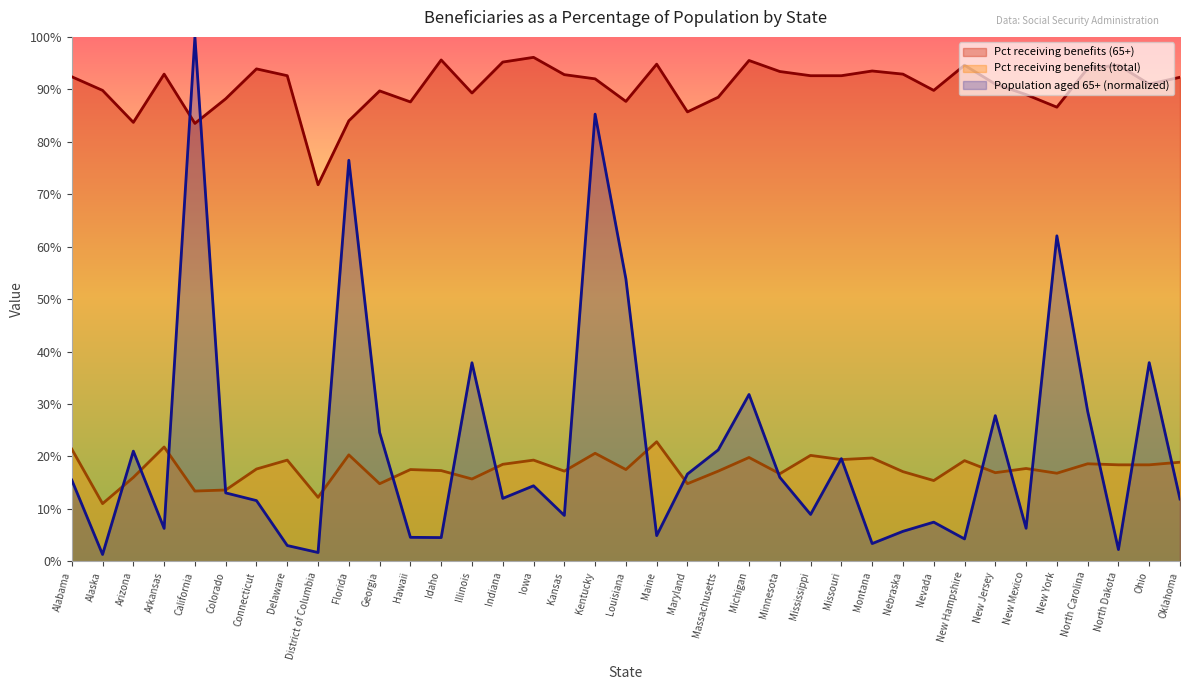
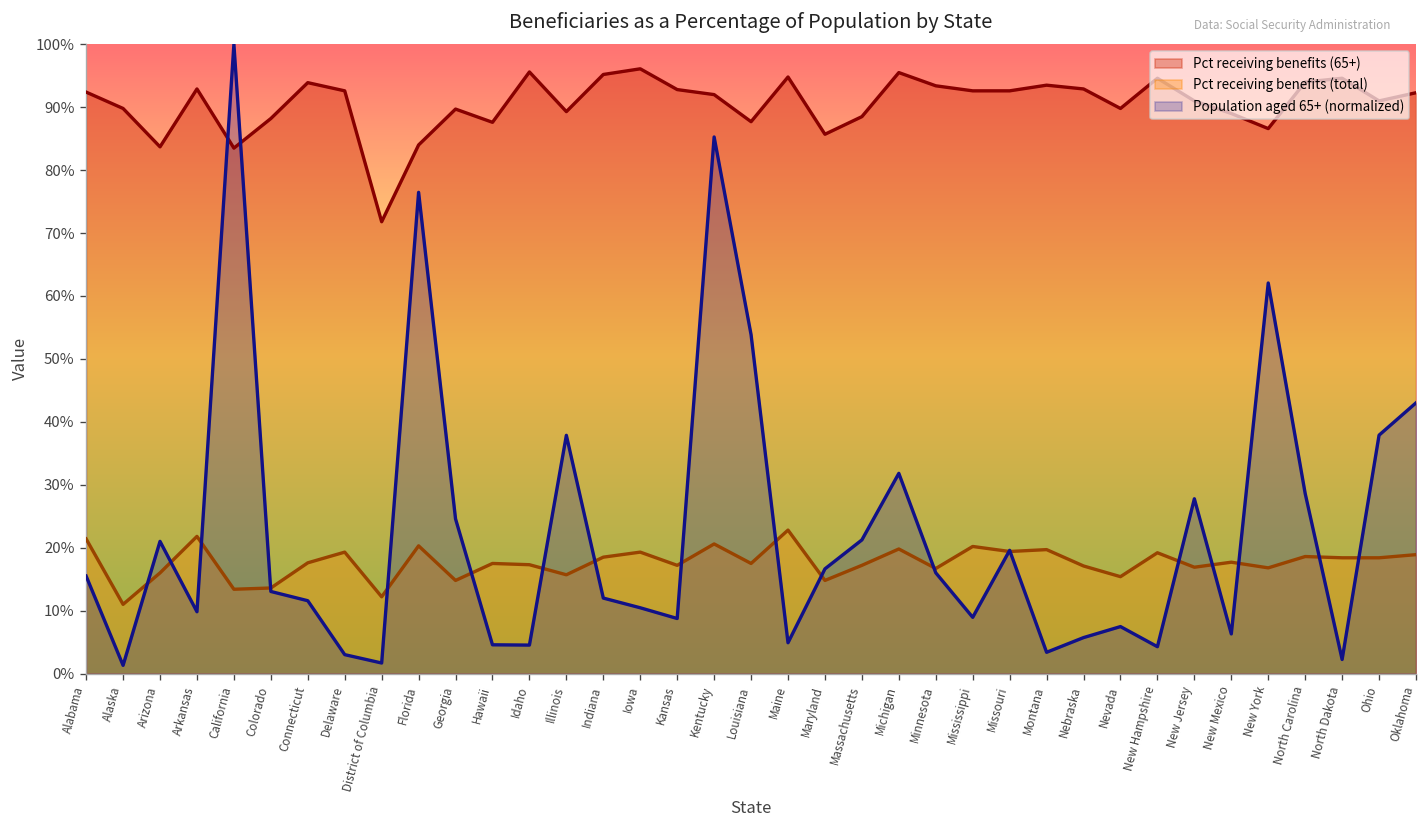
  {
    "Population aged 65+ (normalized)": {
      "Alabama": "15%",
      "Alaska": "1%",
      "Arizona": "21%",
-     "Arkansas": "6%",
+     "Arkansas": "10%",
      "California": "100%",
      "Colorado": "13%",
      "Connecticut": "12%",
      "Delaware": "3%",
      "District of Columbia": "2%",
      "Florida": "76%",
      "Georgia": "25%",
      "Hawaii": "5%",
      "Idaho": "5%",
      "Illinois": "38%",
      "Indiana": "12%",
-     "Iowa": "14%",
+     "Iowa": "10%",
      "Kansas": "9%",
      "Kentucky": "85%",
      "Louisiana": "54%",
      "Maine": "5%",
      "Maryland": "17%",
      "Massachusetts": "21%",
      "Michigan": "32%",
      "Minnesota": "16%",
      "Mississippi": "9%",
      "Montana": "3%",
      "Nebraska": "6%",
      "Nevada": "7%",
      "New Hampshire": "4%",
      "New Jersey": "28%",
      "New Mexico": "6%",
      "New York": "62%",
      "North Carolina": "29%",
      "North Dakota": "2%",
      "Ohio": "38%",
-     "Oklahoma": "12%"
+     "Oklahoma": "43%"
    }
  }
